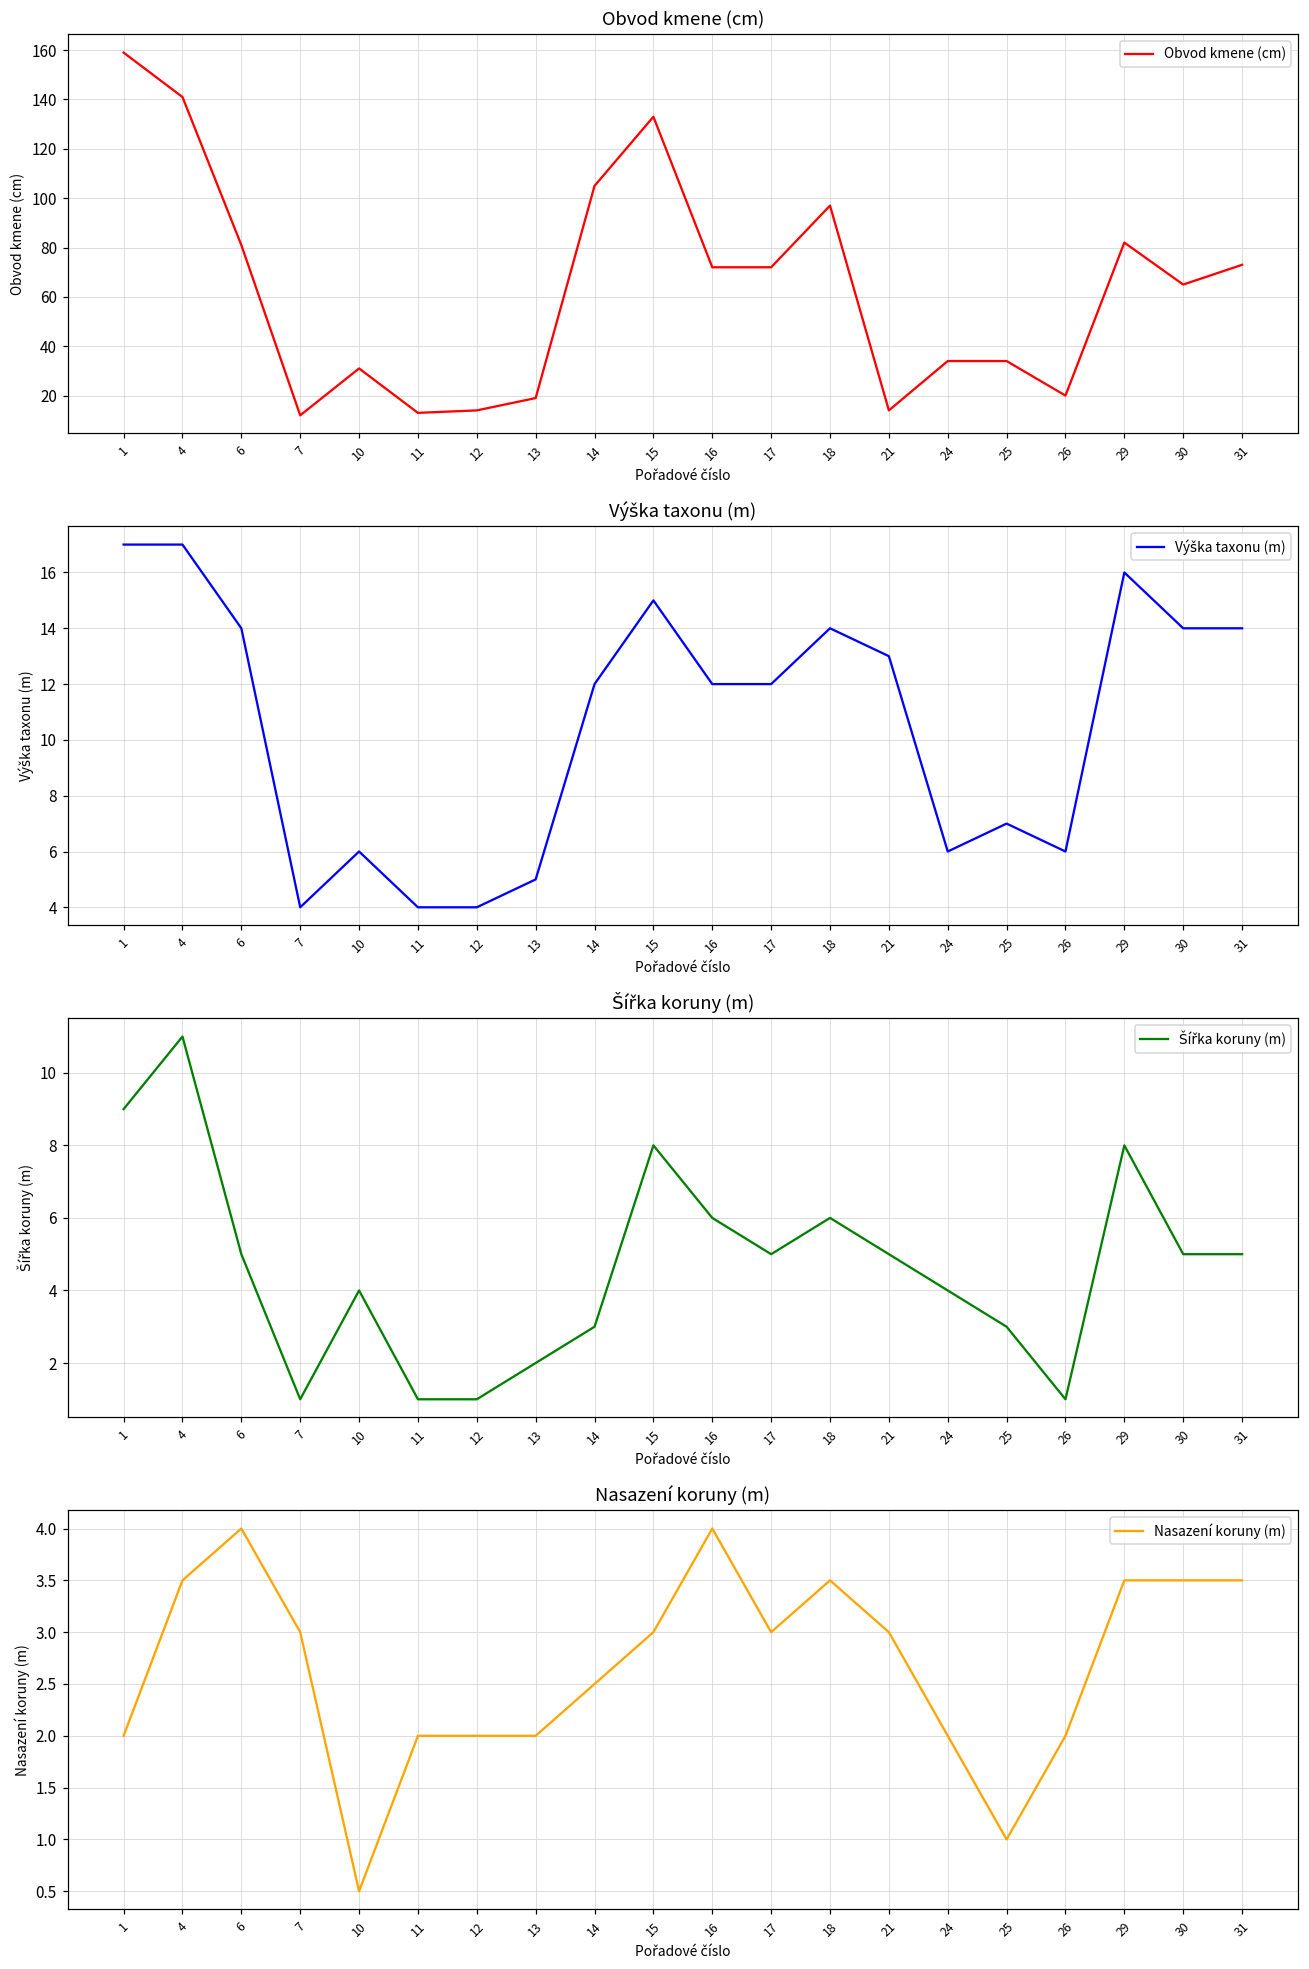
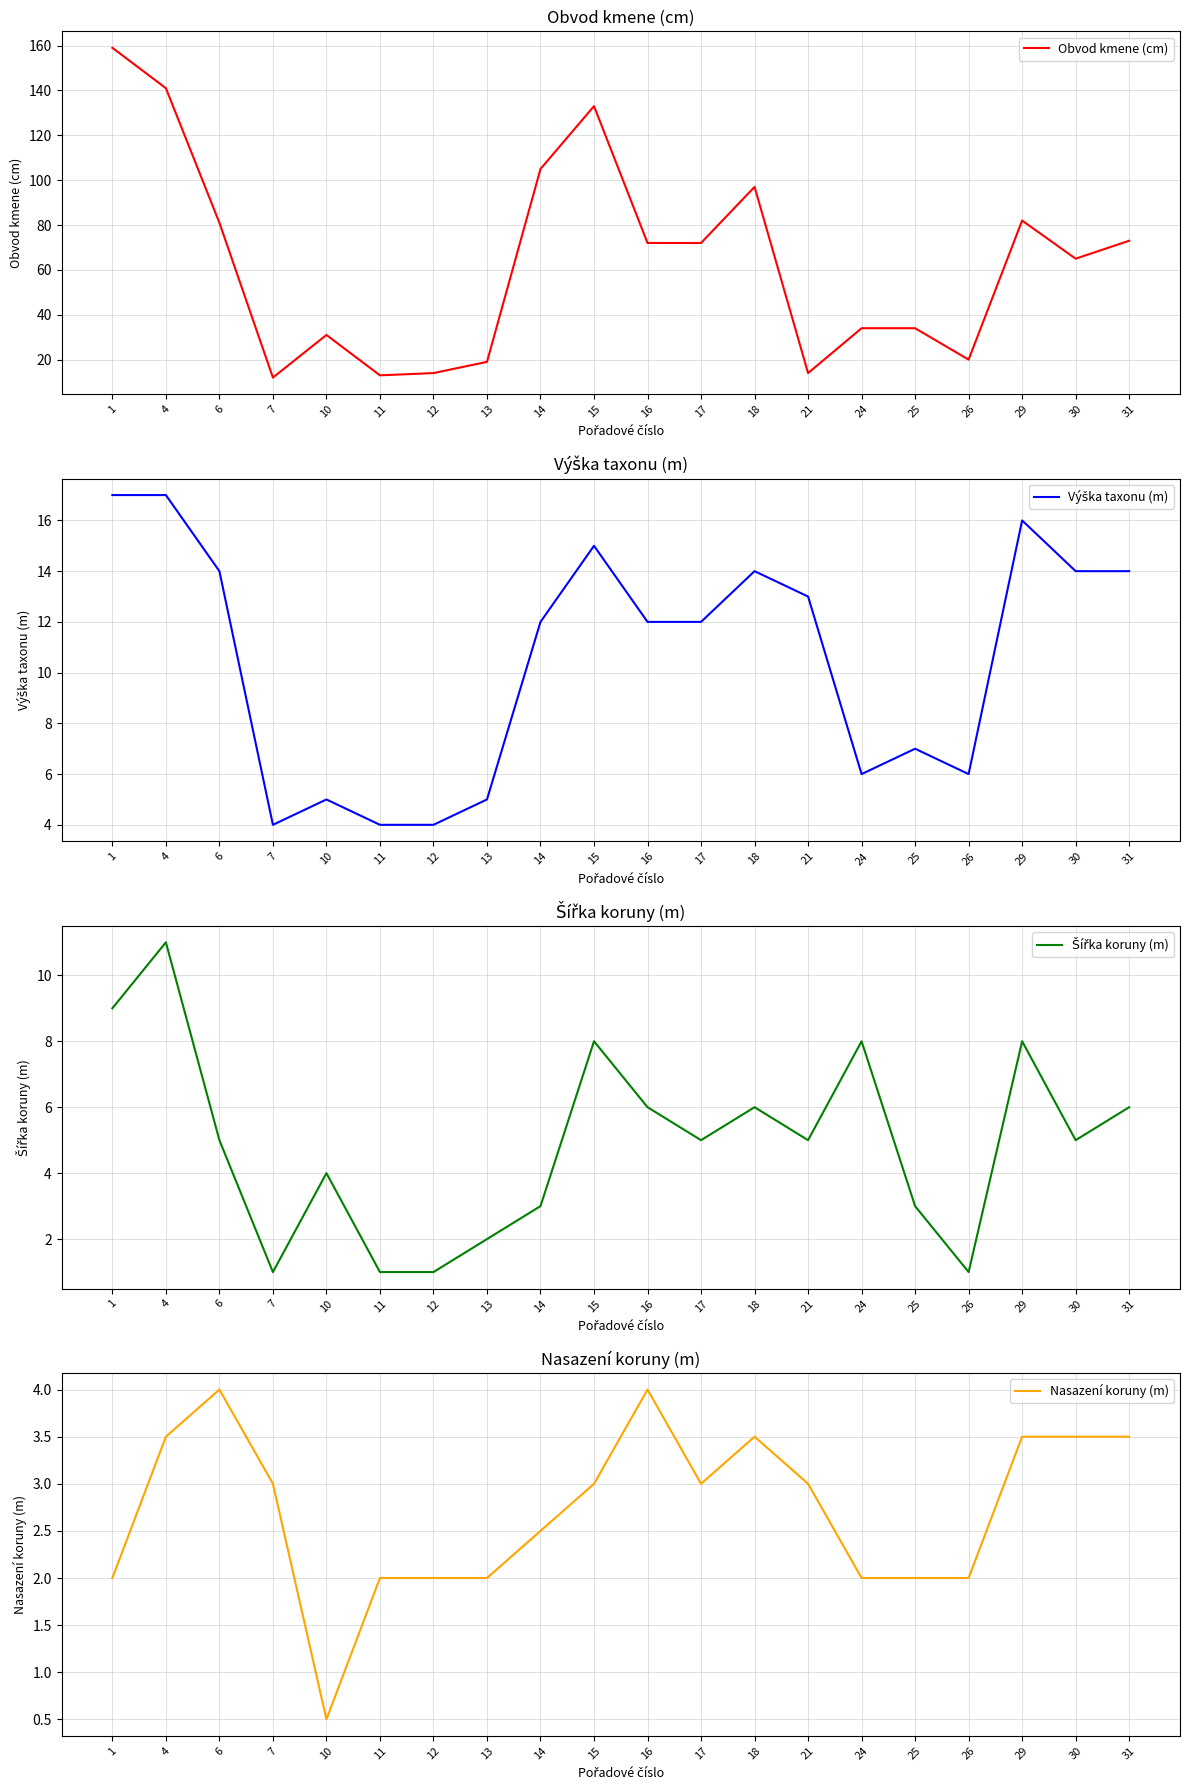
  {
    "Obvod kmene (cm)": {
      "1": 159,
      "4": 141,
      "6": 81,
      "7": 12,
      "10": 31,
      "11": 13,
      "12": 14,
      "13": 19,
      "14": 105,
      "15": 133,
      "16": 72,
      "17": 72,
      "18": 97,
      "21": 14,
      "24": 34,
      "25": 34,
      "26": 20,
      "29": 82,
      "30": 65,
      "31": 73
    },
    "Výška taxonu (m)": {
      "1": 17,
      "4": 17,
      "6": 14,
      "7": 4,
-     "10": 6,
+     "10": 5,
      "11": 4,
      "12": 4,
      "13": 5,
      "14": 12,
      "15": 15,
      "16": 12,
      "17": 12,
      "18": 14,
      "21": 13,
      "24": 6,
      "25": 7,
      "26": 6,
      "29": 16,
      "30": 14,
      "31": 14
    },
    "Šířka koruny (m)": {
      "1": 9,
      "4": 11,
      "6": 5,
      "7": 1,
      "10": 4,
      "11": 1,
      "12": 1,
      "13": 2,
      "14": 3,
      "15": 8,
      "16": 6,
      "17": 5,
      "18": 6,
      "21": 5,
-     "24": 4,
+     "24": 8,
      "25": 3,
      "26": 1,
      "29": 8,
      "30": 5,
-     "31": 5
+     "31": 6
    },
    "Nasazení koruny (m)": {
      "1": 2,
      "4": 3.5,
      "6": 4,
      "7": 3,
      "10": 0.5,
      "11": 2,
      "12": 2,
      "13": 2,
      "14": 2.5,
      "15": 3,
      "16": 4,
      "17": 3,
      "18": 3.5,
      "21": 3,
      "24": 2,
-     "25": 1,
+     "25": 2,
      "26": 2,
      "29": 3.5,
      "30": 3.5,
      "31": 3.5
    }
  }
